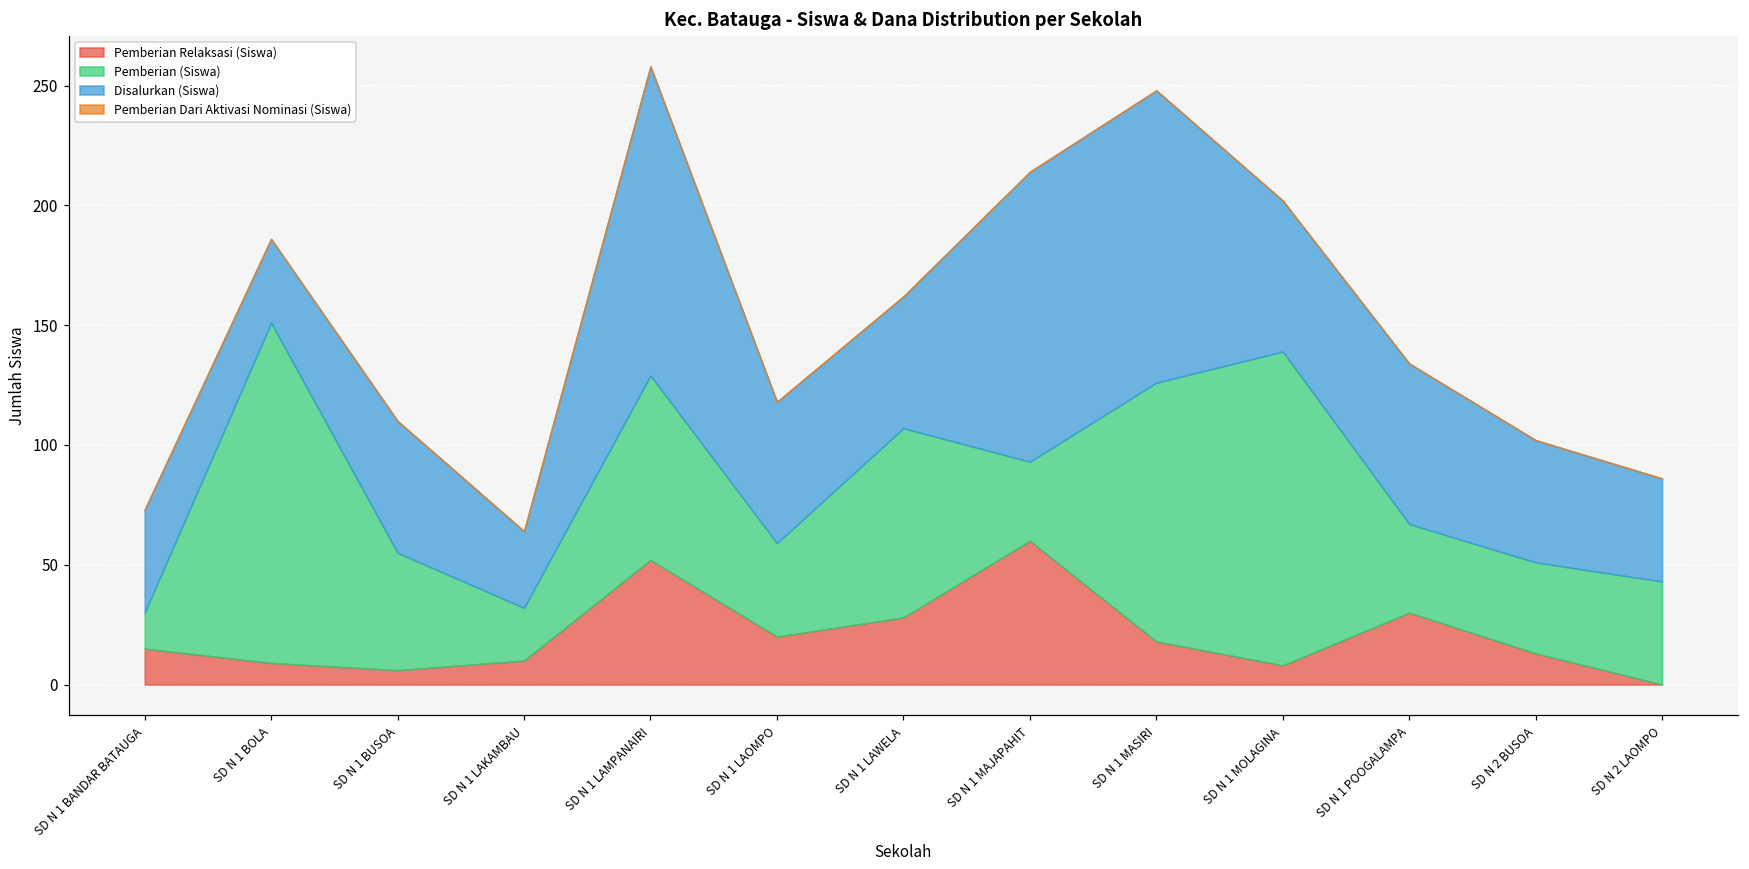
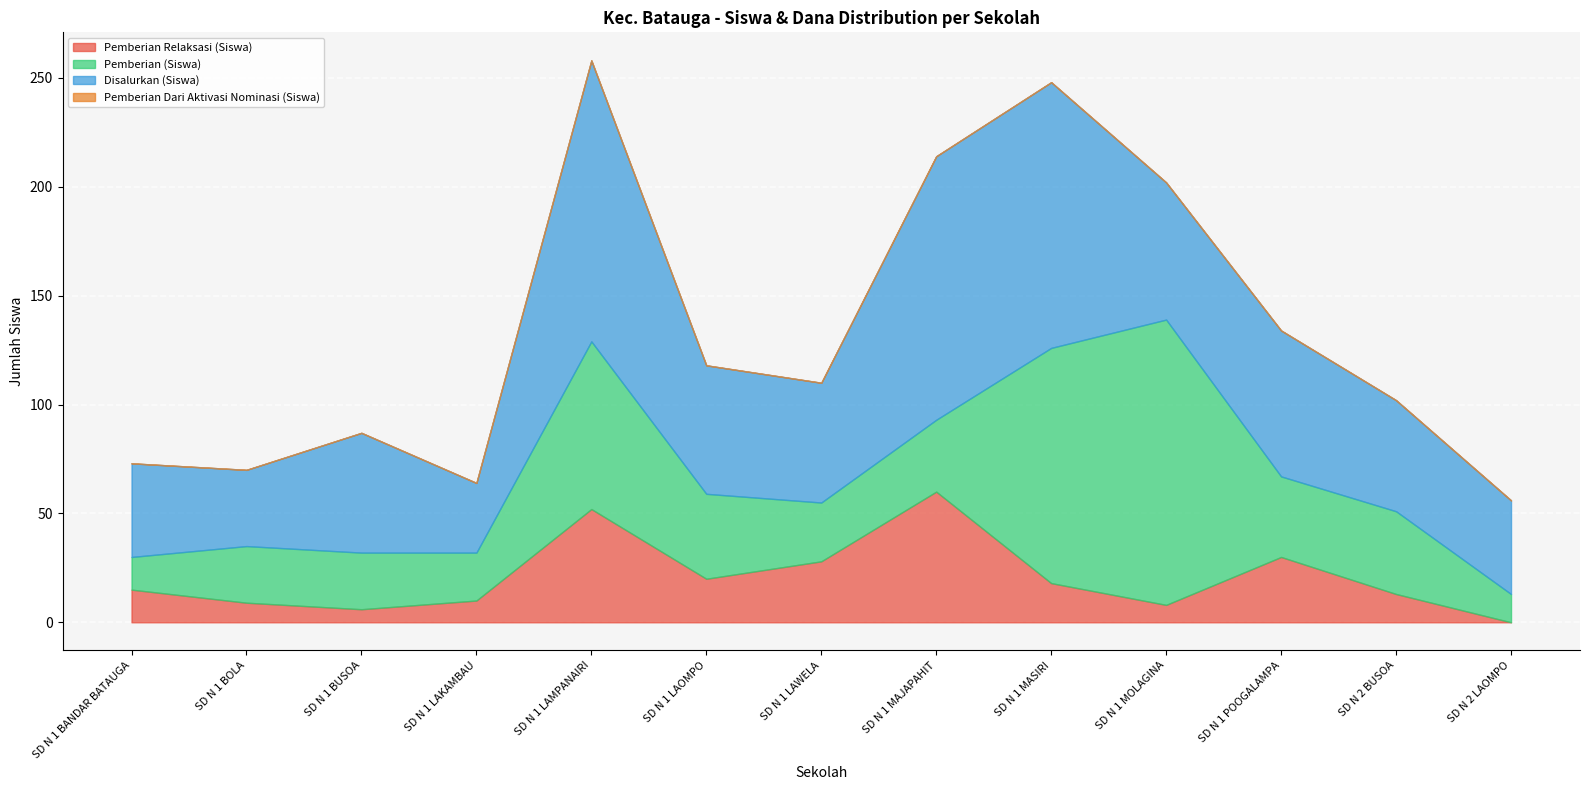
  {
    "Pemberian (Siswa)": {
      "SD N 1 BANDAR BATAUGA": 15,
-     "SD N 1 BOLA": 142,
-     "SD N 1 BUSOA": 49,
+     "SD N 1 BOLA": 26,
+     "SD N 1 BUSOA": 26,
      "SD N 1 LAKAMBAU": 22,
      "SD N 1 LAMPANAIRI": 77,
      "SD N 1 LAOMPO": 39,
-     "SD N 1 LAWELA": 79,
+     "SD N 1 LAWELA": 27,
      "SD N 1 MAJAPAHIT": 33,
      "SD N 1 MASIRI": 108,
      "SD N 1 MOLAGINA": 131,
      "SD N 1 POOGALAMPA": 37,
      "SD N 2 BUSOA": 38,
-     "SD N 2 LAOMPO": 43
+     "SD N 2 LAOMPO": 13
    }
  }
